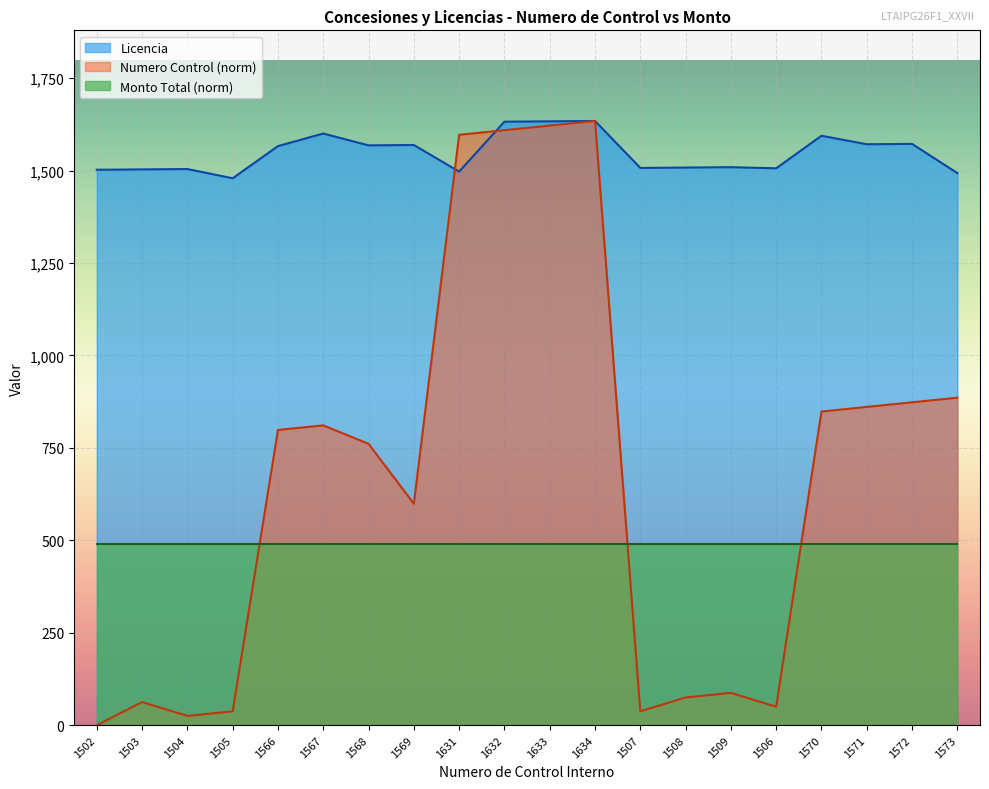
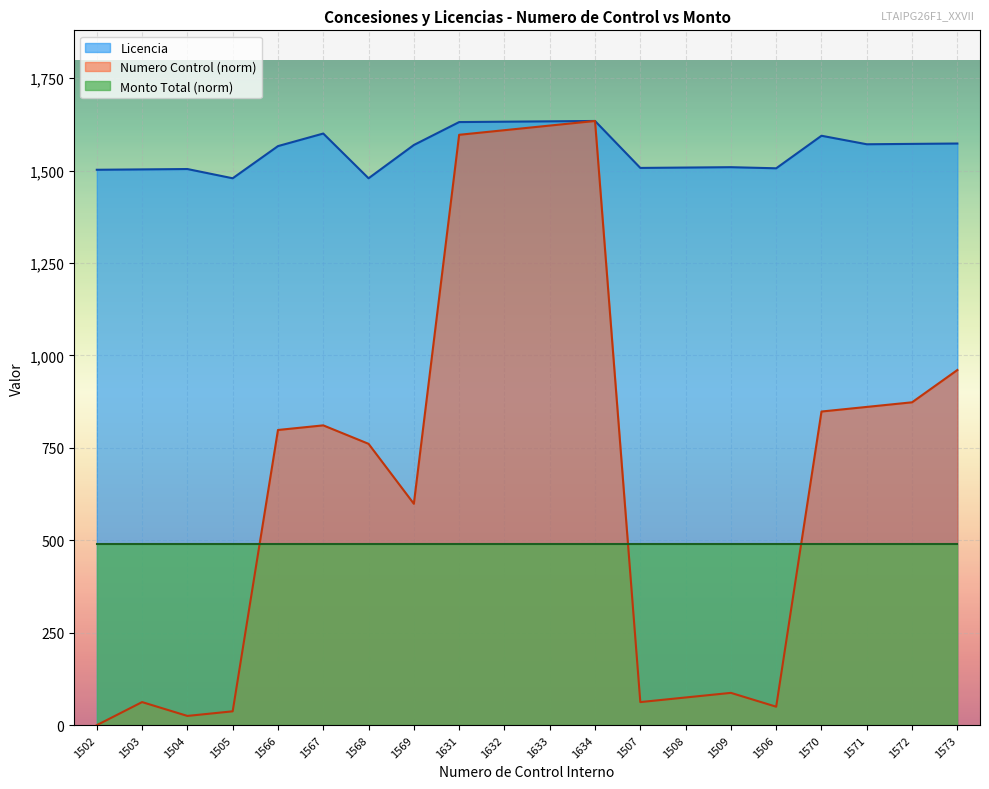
  {
    "Licencia": {
      "1502": "1,500",
      "1503": "1,500",
      "1504": "1,500",
      "1505": "1,480",
      "1566": "1,570",
      "1567": "1,600",
-     "1568": "1,570",
+     "1568": "1,480",
      "1569": "1,570",
-     "1631": "1,500",
+     "1631": "1,630",
      "1632": "1,630",
      "1633": "1,630",
      "1507": "1,510",
      "1508": "1,510",
      "1509": "1,510",
      "1506": "1,510",
      "1570": "1,590",
      "1571": "1,570",
      "1572": "1,570",
-     "1573": "1,490"
+     "1573": "1,570"
    },
    "Numero Control (norm)": {
      "1502": "0",
      "1503": "60",
      "1504": "20",
      "1505": "40",
      "1566": "800",
      "1567": "810",
      "1568": "760",
      "1569": "600",
      "1631": "1,600",
      "1632": "1,610",
      "1633": "1,620",
-     "1507": "40",
+     "1507": "60",
      "1508": "70",
      "1509": "90",
      "1506": "50",
      "1570": "850",
      "1571": "860",
      "1572": "870",
-     "1573": "890"
+     "1573": "960"
    },
    "Monto Total (norm)": {
      "1502": "490",
      "1503": "490",
      "1504": "490",
      "1505": "490",
      "1566": "490",
      "1567": "490",
      "1568": "490",
      "1569": "490",
      "1631": "490",
      "1632": "490",
      "1633": "490",
      "1634": "490",
      "1507": "490",
      "1508": "490",
      "1509": "490",
      "1506": "490",
      "1570": "490",
      "1571": "490",
      "1572": "490",
      "1573": "490"
    }
  }
